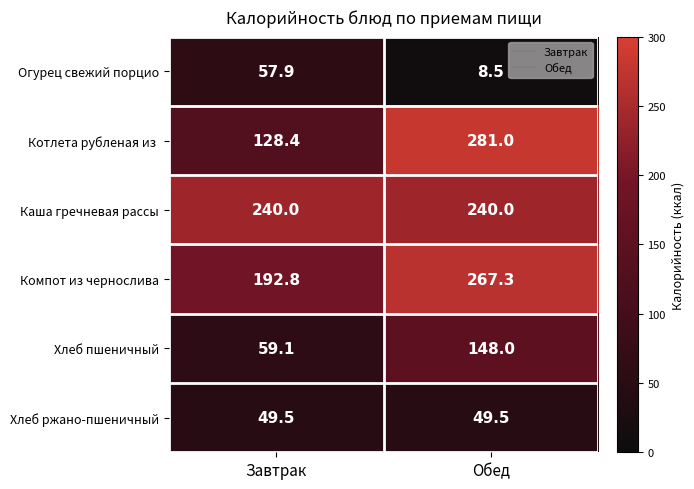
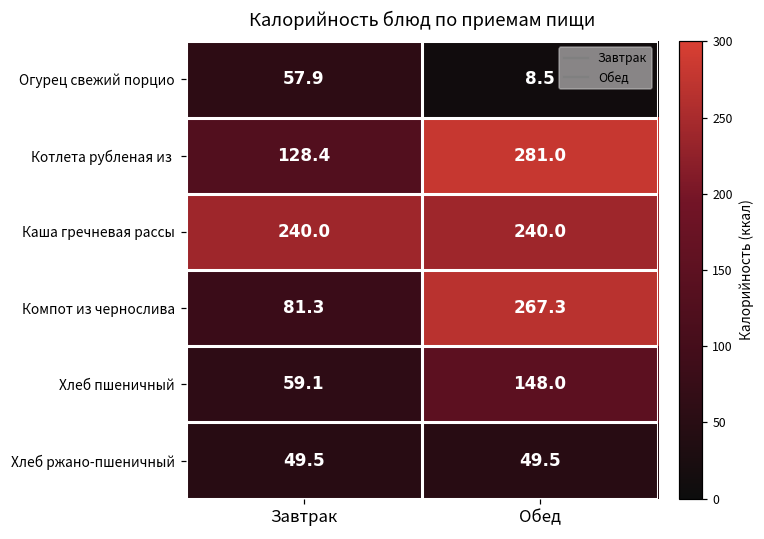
  {
    "Огурец свежий порцио": {
      "Завтрак": 57.9,
      "Обед": 8.5
    },
    "Котлета рубленая из": {
      "Завтрак": 128.4,
      "Обед": 281.0
    },
    "Каша гречневая рассы": {
      "Завтрак": 240.0,
      "Обед": 240.0
    },
    "Компот из чернослива": {
-     "Завтрак": 192.8,
+     "Завтрак": 81.3,
      "Обед": 267.3
    },
    "Хлеб пшеничный": {
      "Завтрак": 59.1,
      "Обед": 148.0
    },
    "Хлеб ржано-пшеничный": {
      "Завтрак": 49.5,
      "Обед": 49.5
    }
  }
